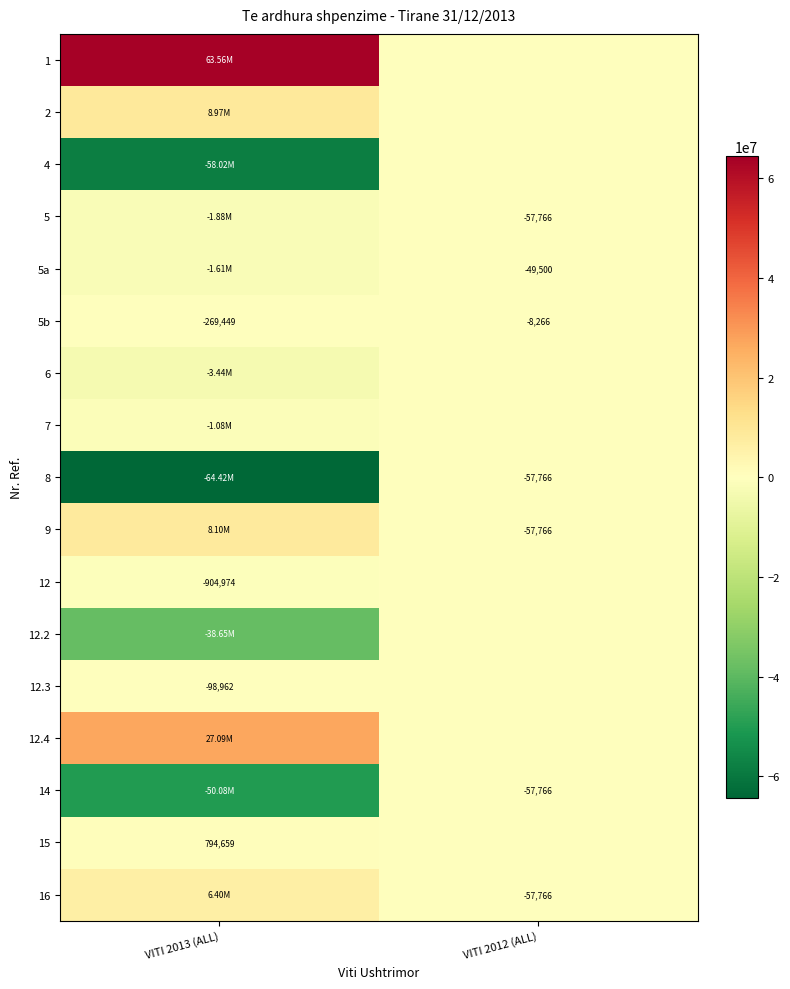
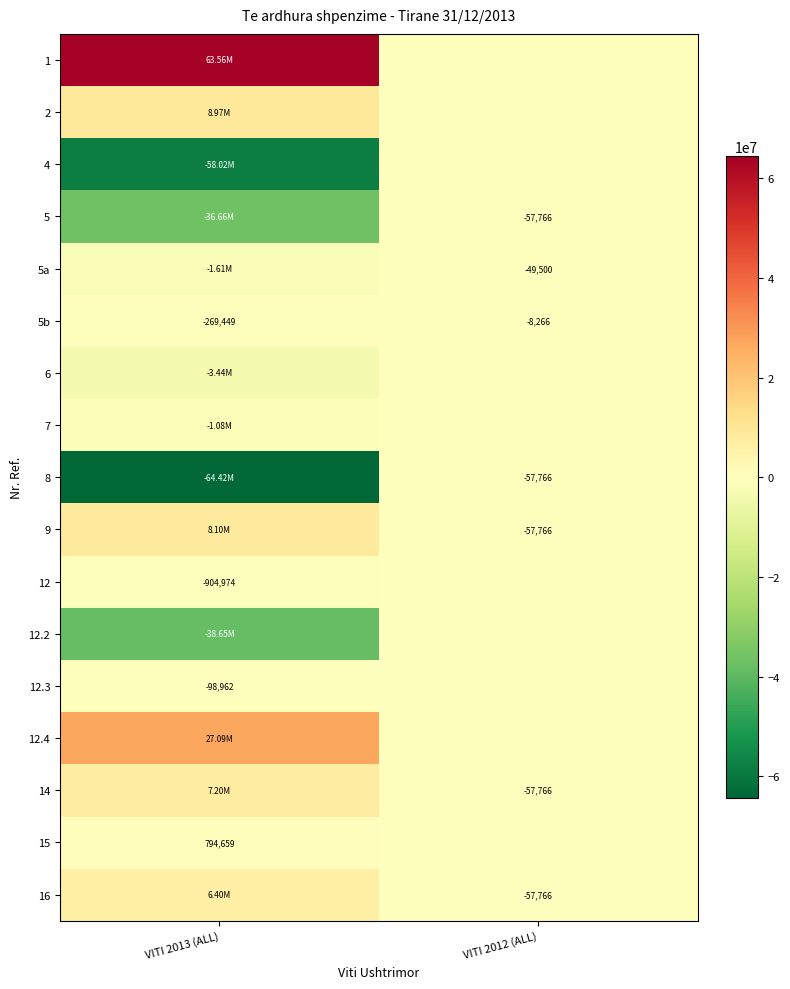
  {
    "1": {
      "VITI 2013 (ALL)": "63.56M"
    },
    "2": {
      "VITI 2013 (ALL)": "8.97M"
    },
    "4": {
      "VITI 2013 (ALL)": "-58.02M"
    },
    "5": {
-     "VITI 2013 (ALL)": "-1.88M",
+     "VITI 2013 (ALL)": "-36.66M",
      "VITI 2012 (ALL)": "-57,766"
    },
    "5a": {
      "VITI 2013 (ALL)": "-1.61M",
      "VITI 2012 (ALL)": "-49,500"
    },
    "5b": {
      "VITI 2013 (ALL)": "-269,449",
      "VITI 2012 (ALL)": "-8,266"
    },
    "6": {
      "VITI 2013 (ALL)": "-3.44M"
    },
    "7": {
      "VITI 2013 (ALL)": "-1.08M"
    },
    "8": {
      "VITI 2013 (ALL)": "-64.42M",
      "VITI 2012 (ALL)": "-57,766"
    },
    "9": {
      "VITI 2013 (ALL)": "8.10M",
      "VITI 2012 (ALL)": "-57,766"
    },
    "12": {
      "VITI 2013 (ALL)": "-904,974"
    },
    "12.2": {
      "VITI 2013 (ALL)": "-38.65M"
    },
    "12.3": {
      "VITI 2013 (ALL)": "-98,962"
    },
    "12.4": {
      "VITI 2013 (ALL)": "27.09M"
    },
    "14": {
-     "VITI 2013 (ALL)": "-50.08M",
+     "VITI 2013 (ALL)": "7.20M",
      "VITI 2012 (ALL)": "-57,766"
    },
    "15": {
      "VITI 2013 (ALL)": "794,659"
    },
    "16": {
      "VITI 2013 (ALL)": "6.40M",
      "VITI 2012 (ALL)": "-57,766"
    }
  }
